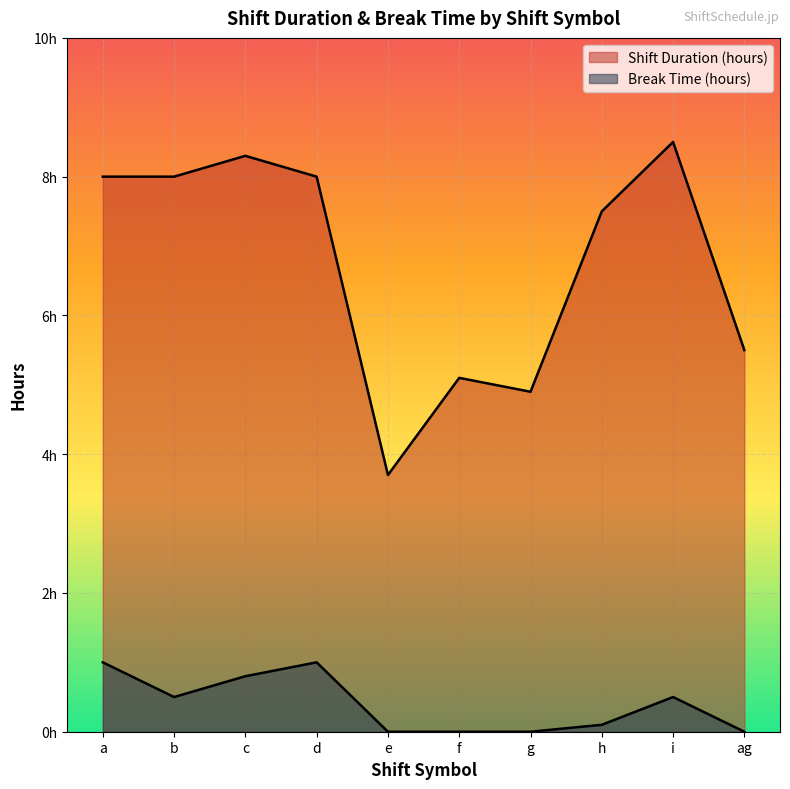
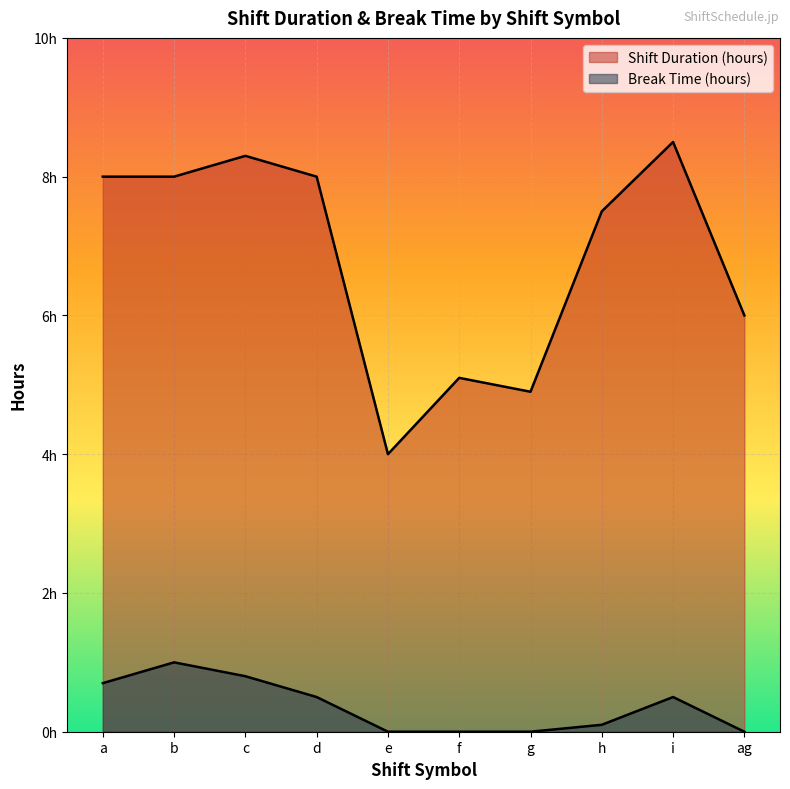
  {
    "Shift Duration (hours)": {
      "a": "8.0h",
      "b": "8.0h",
      "c": "8.3h",
      "d": "8.0h",
-     "e": "3.7h",
+     "e": "4.0h",
      "f": "5.1h",
      "g": "4.9h",
      "h": "7.5h",
      "i": "8.5h",
-     "ag": "5.5h"
+     "ag": "6.0h"
    },
    "Break Time (hours)": {
-     "a": "1.0h",
-     "b": "0.5h",
+     "a": "0.7h",
+     "b": "1.0h",
      "c": "0.8h",
-     "d": "1.0h",
+     "d": "0.5h",
      "e": "0.0h",
      "f": "0.0h",
      "g": "0.0h",
      "h": "0.1h",
      "i": "0.5h",
      "ag": "0.0h"
    }
  }
